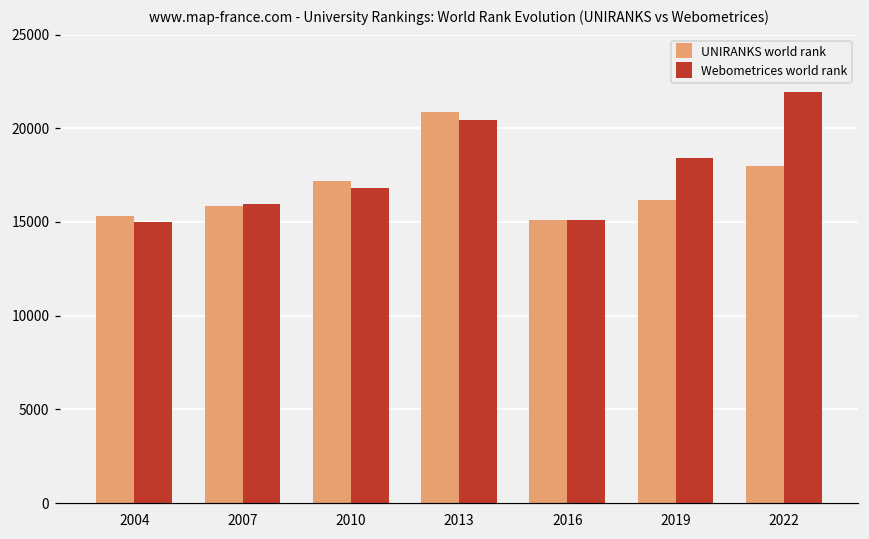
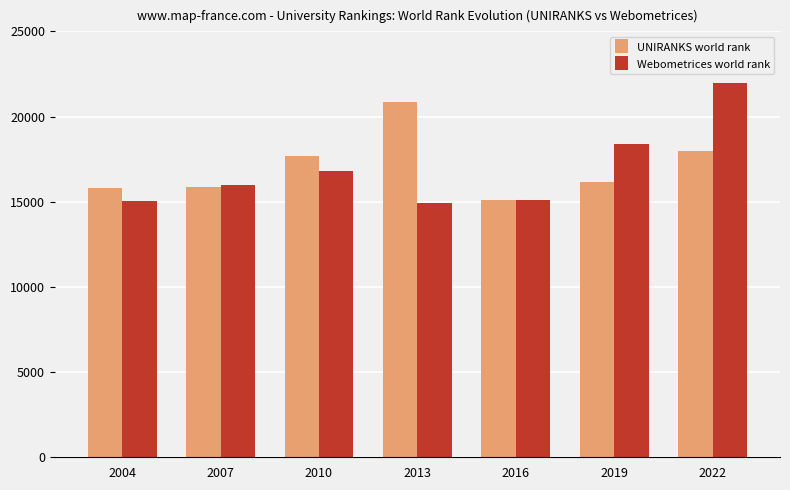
  {
    "UNIRANKS world rank": {
-     "2004": 15300,
+     "2004": 15800,
      "2007": 15800,
-     "2010": 17200,
+     "2010": 17700,
      "2013": 20900,
      "2016": 15100,
      "2019": 16200,
      "2022": 18000
    },
    "Webometrices world rank": {
      "2004": 15000,
      "2007": 16000,
      "2010": 16800,
-     "2013": 20500,
+     "2013": 14900,
      "2016": 15100,
      "2019": 18400,
      "2022": 22000
    }
  }
